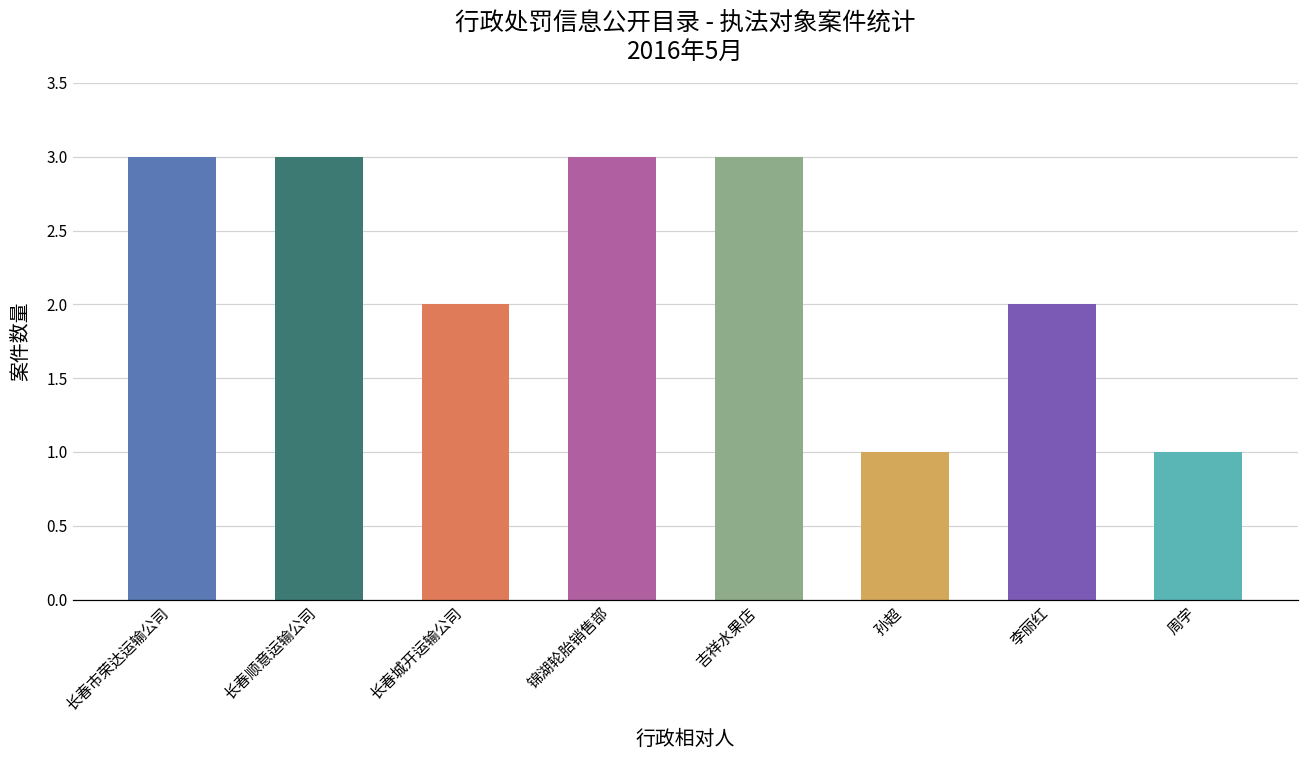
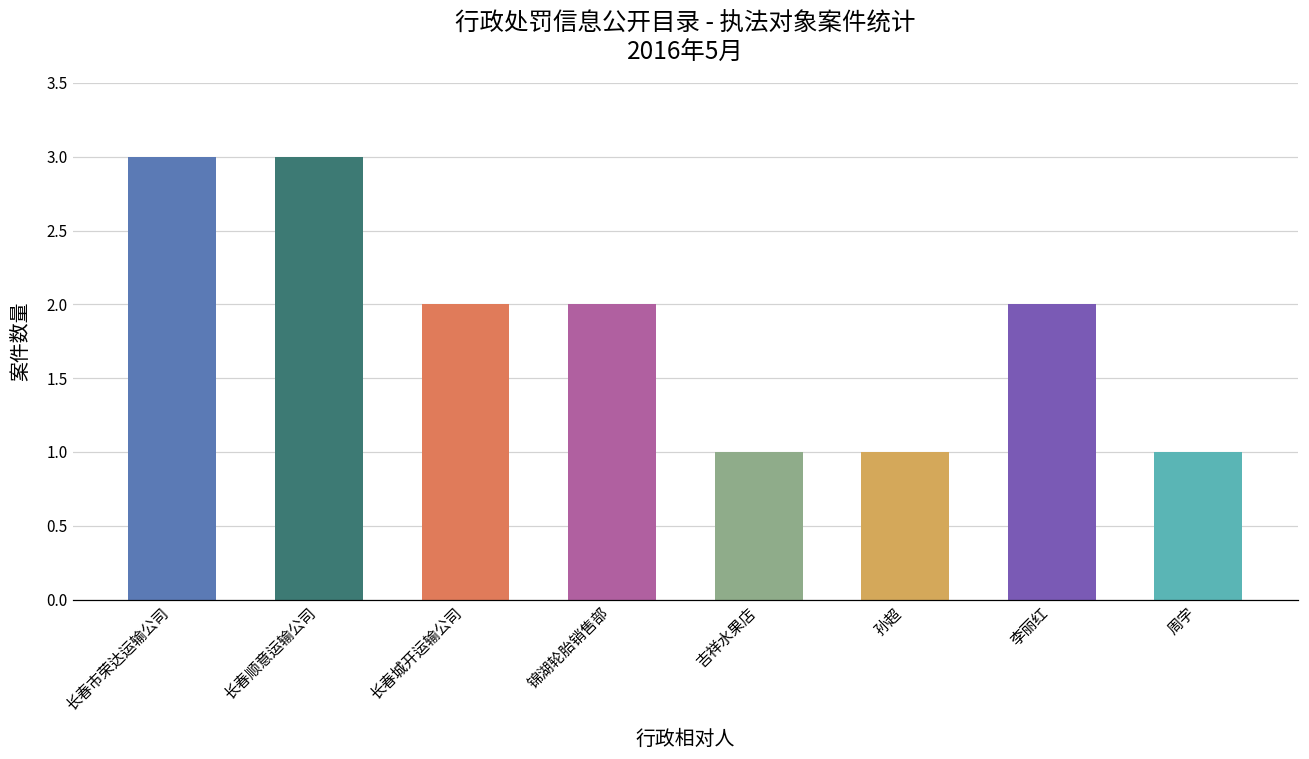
  {
    "长春市荣达运输公司": 3,
    "长春顺意运输公司": 3,
    "长春城开运输公司": 2,
-   "锦湖轮胎销售部": 3,
-   "吉祥水果店": 3,
+   "锦湖轮胎销售部": 2,
+   "吉祥水果店": 1,
    "孙超": 1,
    "李丽红": 2,
    "周字": 1
  }
